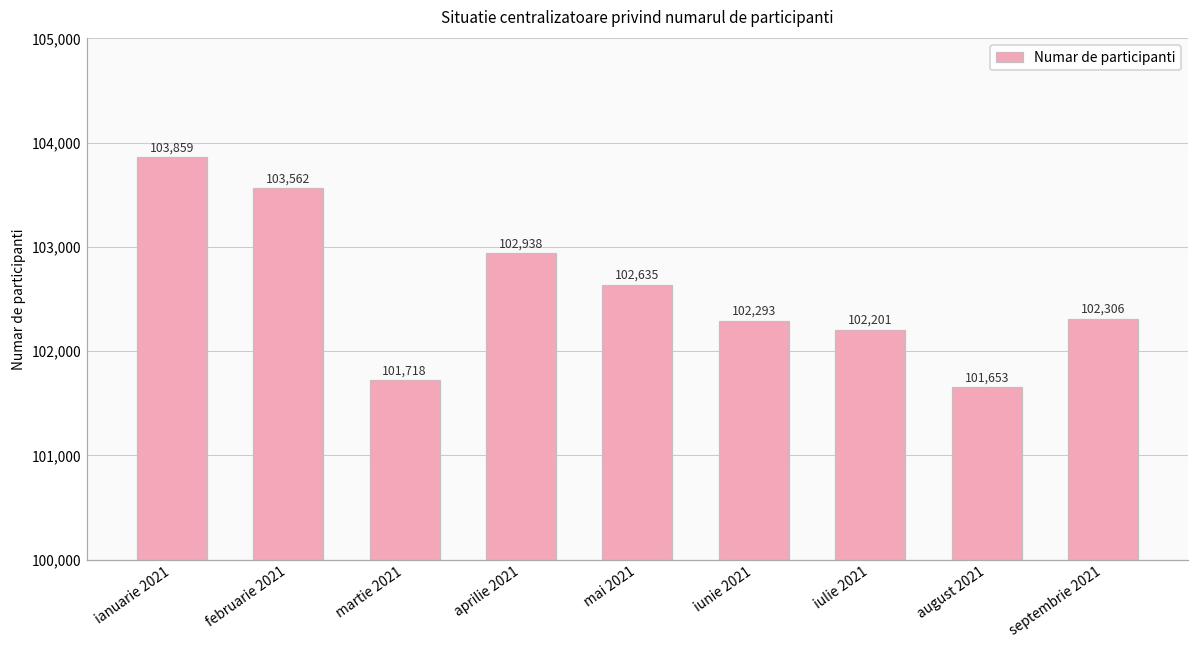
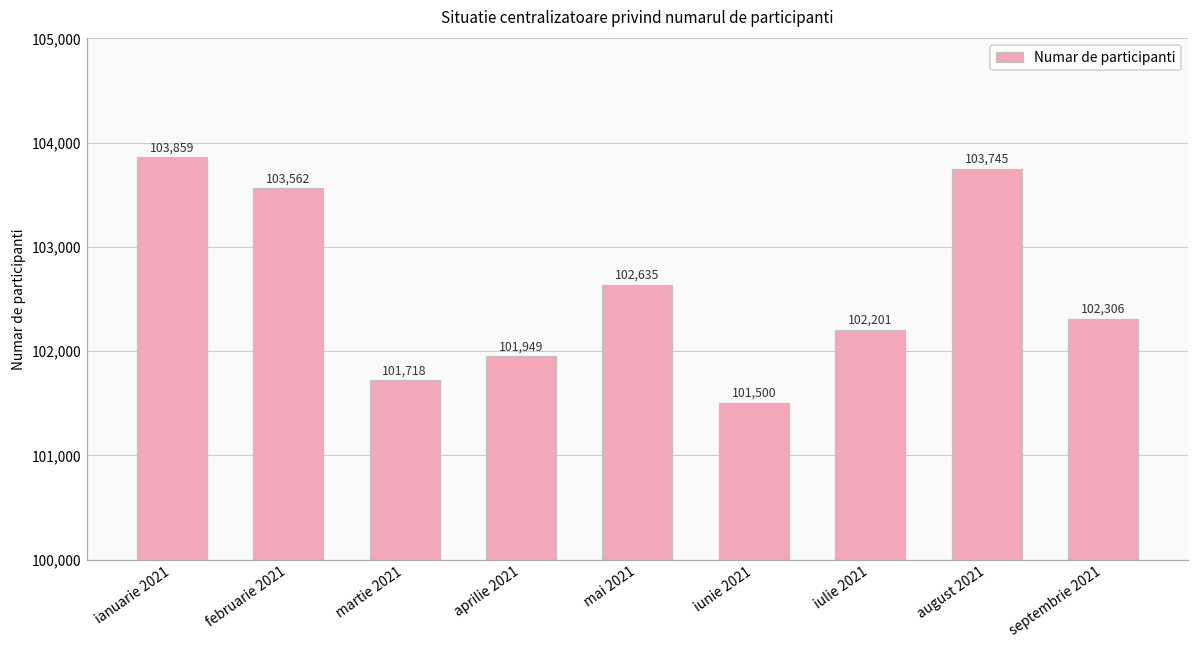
  {
    "ianuarie 2021": "103,859",
    "februarie 2021": "103,562",
    "martie 2021": "101,718",
-   "aprilie 2021": "102,938",
+   "aprilie 2021": "101,949",
    "mai 2021": "102,635",
-   "iunie 2021": "102,293",
+   "iunie 2021": "101,500",
    "iulie 2021": "102,201",
-   "august 2021": "101,653",
+   "august 2021": "103,745",
    "septembrie 2021": "102,306"
  }
